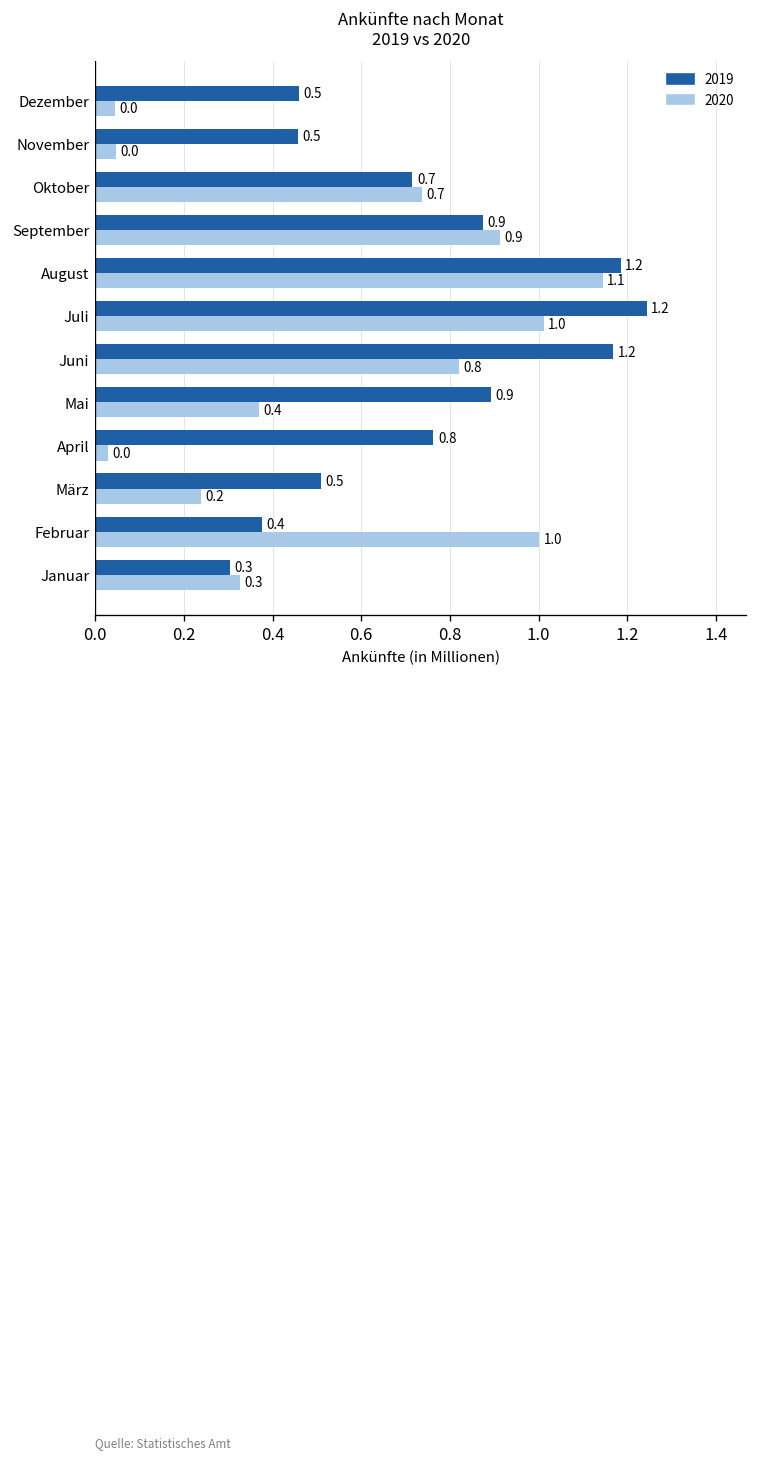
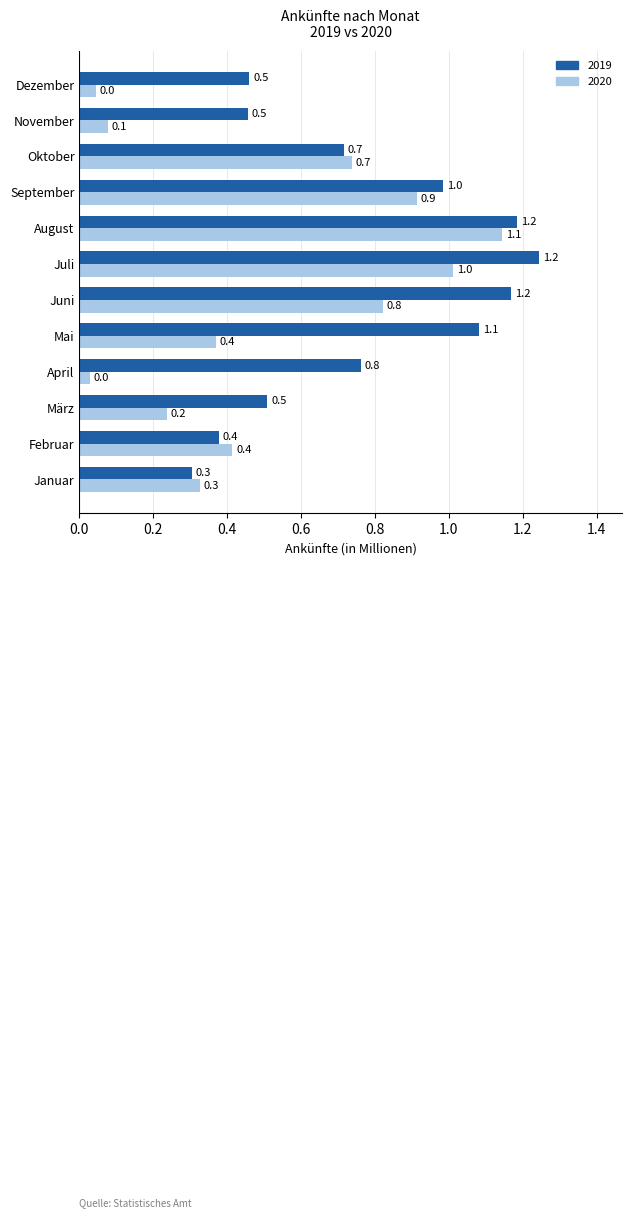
  {
    "2019": {
      "Dezember": 0.5,
      "November": 0.5,
      "Oktober": 0.7,
-     "September": 0.9,
+     "September": 1.0,
      "August": 1.2,
      "Juli": 1.2,
      "Juni": 1.2,
-     "Mai": 0.9,
+     "Mai": 1.1,
      "April": 0.8,
      "März": 0.5,
      "Februar": 0.4,
      "Januar": 0.3
    },
    "2020": {
      "Dezember": 0.0,
-     "November": 0.0,
+     "November": 0.1,
      "Oktober": 0.7,
      "September": 0.9,
      "August": 1.1,
      "Juli": 1.0,
      "Juni": 0.8,
      "Mai": 0.4,
      "April": 0.0,
      "März": 0.2,
-     "Februar": 1.0,
+     "Februar": 0.4,
      "Januar": 0.3
    }
  }
